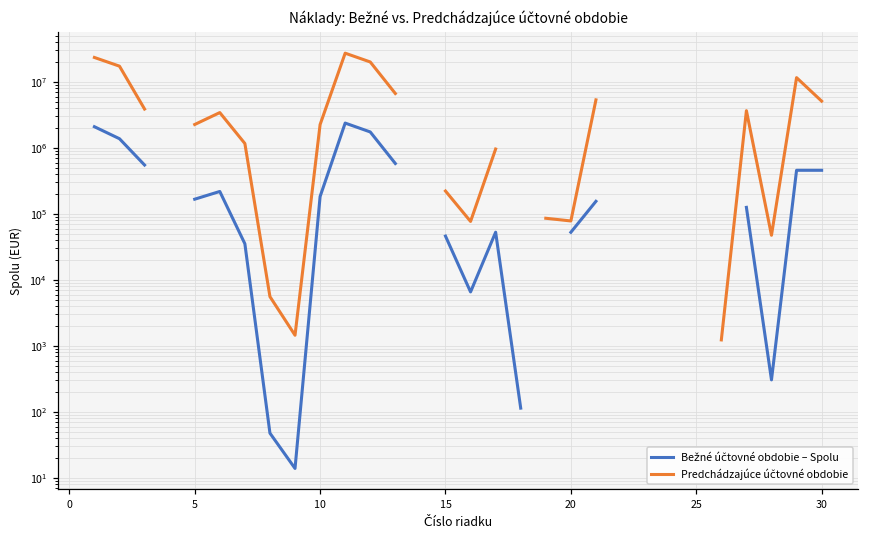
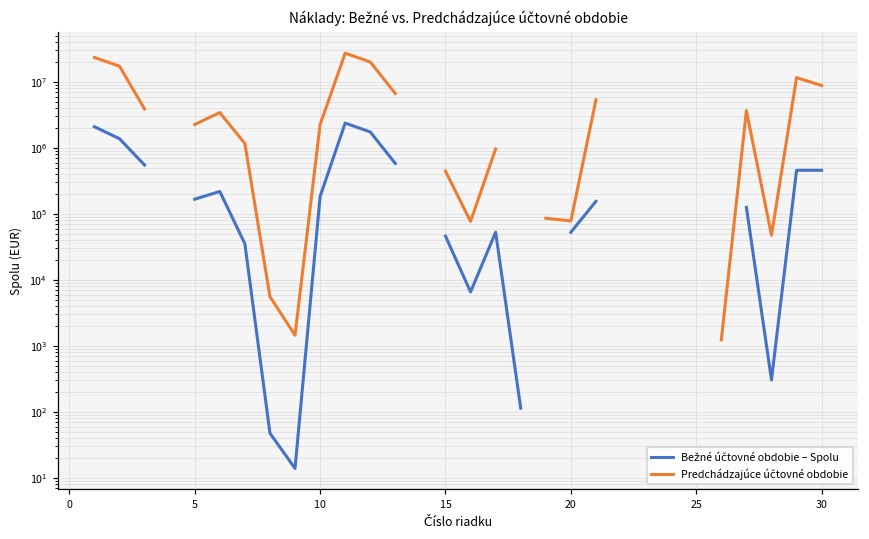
  {
    "Bežné účtovné obdobie – Spolu": {
      "5": 170000,
      "10": 180000,
      "15": 50000,
      "20": 50000,
      "30": 500000
    },
    "Predchádzajúce účtovné obdobie": {
      "5": 2300000,
      "10": 2300000,
-     "15": 220000,
+     "15": 400000,
      "20": 80000,
-     "30": 5000000
+     "30": 9000000
    }
  }
